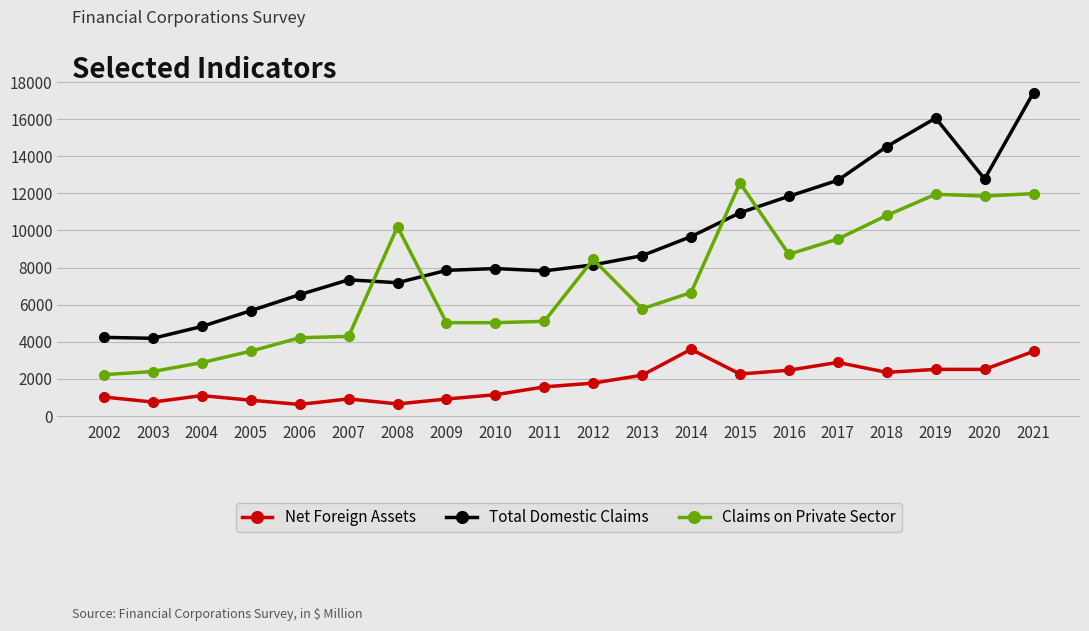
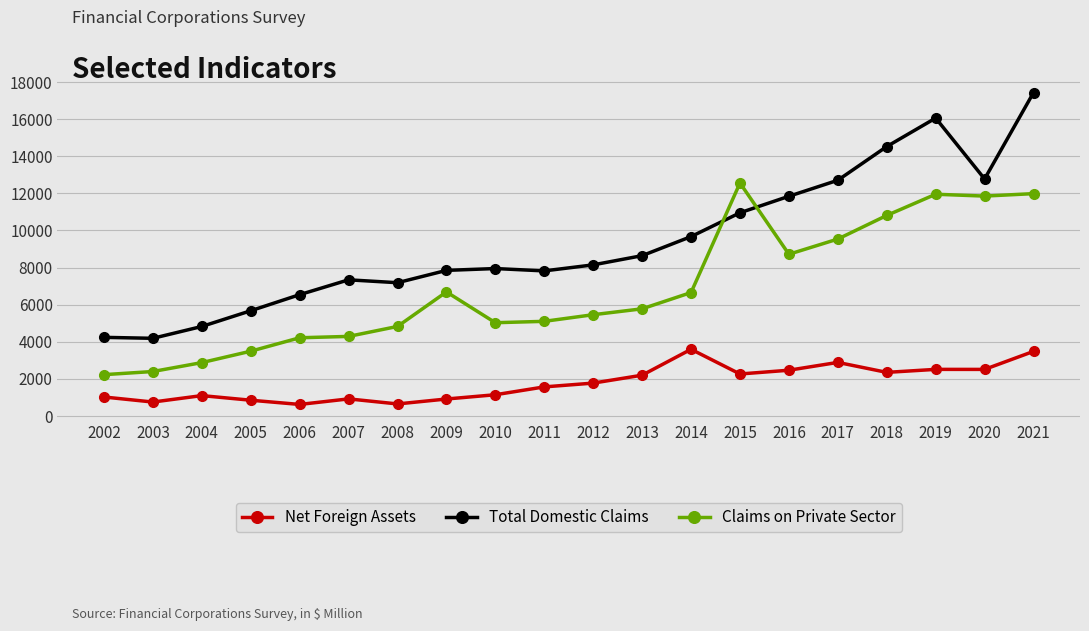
  {
    "Net Foreign Assets": {
      "2002": 1000,
      "2003": 800,
      "2004": 1100,
      "2005": 900,
      "2006": 600,
      "2007": 900,
      "2008": 700,
      "2009": 900,
      "2010": 1100,
      "2011": 1600,
      "2012": 1800,
      "2013": 2200,
      "2014": 3600,
      "2015": 2300,
      "2016": 2500,
      "2017": 2900,
      "2018": 2400,
      "2019": 2500,
      "2020": 2500,
      "2021": 3500
    },
    "Total Domestic Claims": {
      "2002": 4200,
      "2003": 4200,
      "2004": 4800,
      "2005": 5700,
      "2006": 6500,
      "2007": 7300,
      "2008": 7200,
      "2009": 7800,
      "2010": 7900,
      "2011": 7800,
      "2012": 8100,
      "2013": 8600,
      "2014": 9700,
      "2015": 11000,
      "2016": 11800,
      "2017": 12700,
      "2018": 14500,
      "2019": 16100,
      "2020": 12800,
      "2021": 17400
    },
    "Claims on Private Sector": {
      "2002": 2200,
      "2003": 2400,
      "2004": 2900,
      "2005": 3500,
      "2006": 4200,
      "2007": 4300,
-     "2008": 10200,
-     "2009": 5000,
+     "2008": 4800,
+     "2009": 6700,
      "2010": 5000,
      "2011": 5100,
-     "2012": 8400,
+     "2012": 5500,
      "2013": 5800,
      "2014": 6700,
      "2015": 12600,
      "2016": 8700,
      "2017": 9500,
      "2018": 10800,
      "2019": 12000,
      "2020": 11900,
      "2021": 12000
    }
  }
